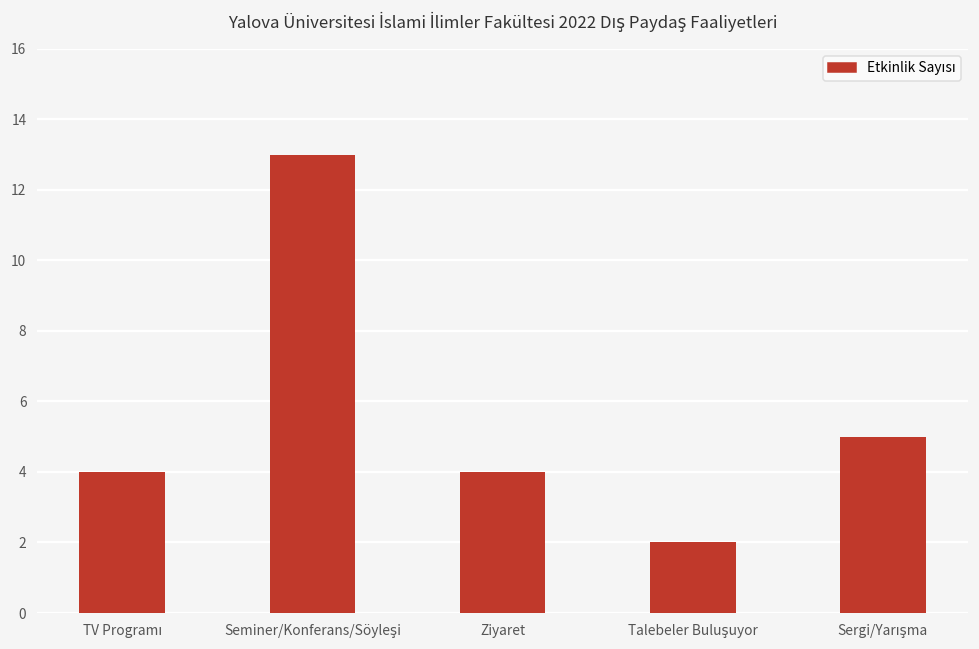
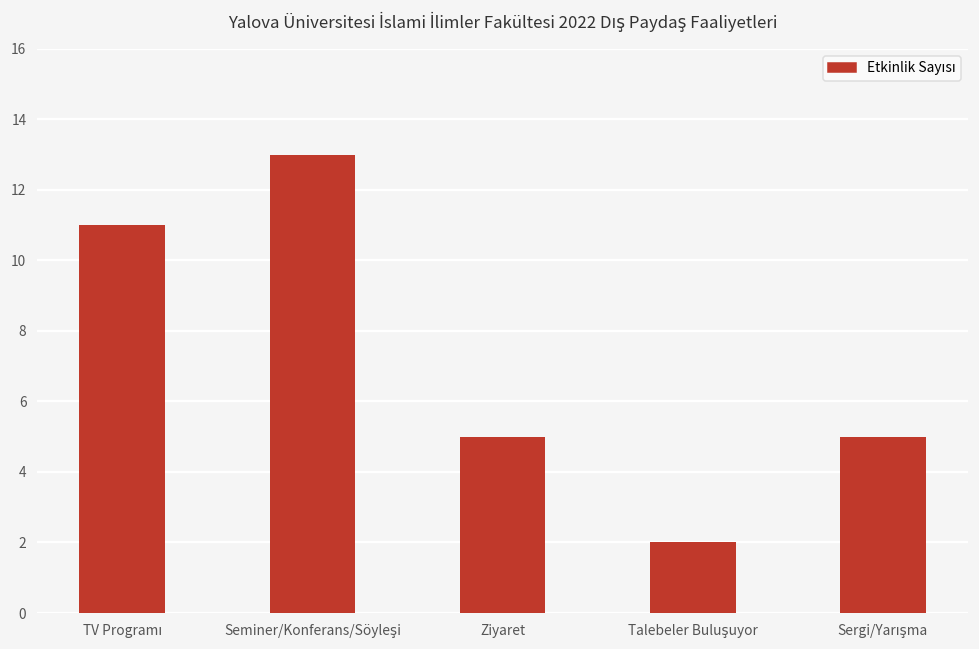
  {
-   "TV Programı": 4,
+   "TV Programı": 11,
    "Seminer/Konferans/Söyleşi": 13,
-   "Ziyaret": 4,
+   "Ziyaret": 5,
    "Talebeler Buluşuyor": 2,
    "Sergi/Yarışma": 5
  }
